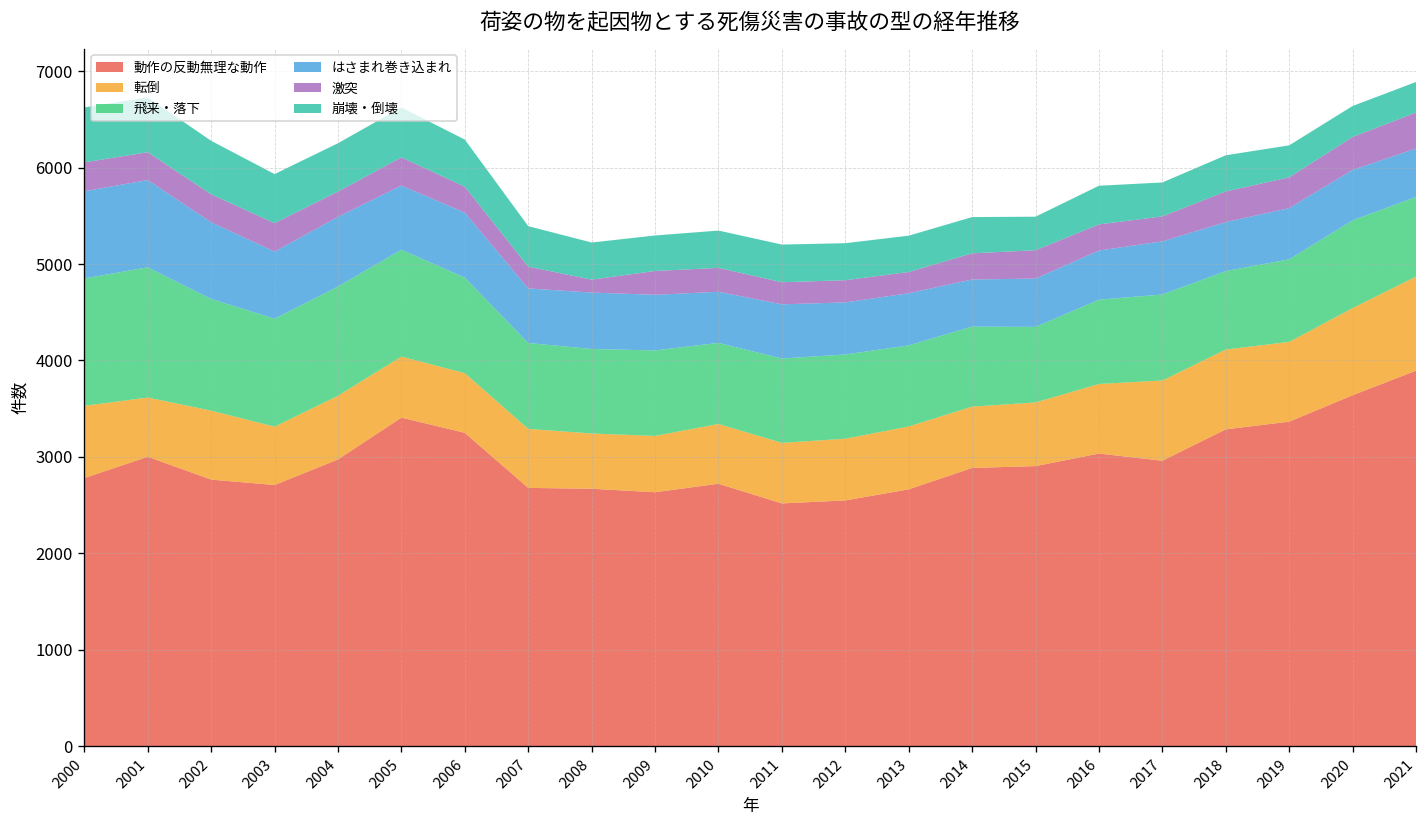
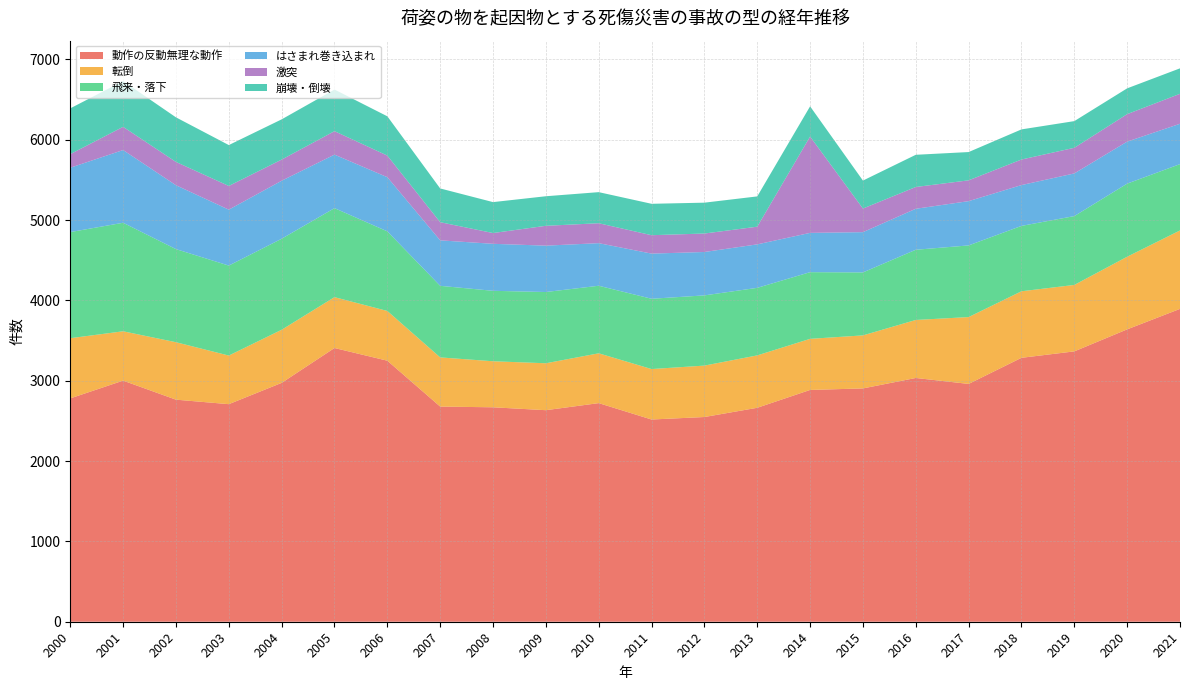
  {
    "動作の反動無理な動作": {
      "2000": 2800,
      "2001": 3000,
      "2002": 2800,
      "2003": 2700,
      "2004": 3000,
      "2005": 3400,
      "2006": 3200,
      "2007": 2700,
      "2008": 2700,
      "2009": 2600,
      "2010": 2700,
      "2011": 2500,
      "2012": 2500,
      "2013": 2700,
      "2014": 2900,
      "2015": 2900,
      "2016": 3000,
      "2017": 3000,
      "2018": 3300,
      "2019": 3400,
      "2020": 3600,
      "2021": 3900
    },
    "転倒": {
      "2000": 700,
      "2001": 600,
      "2002": 700,
      "2003": 600,
      "2004": 700,
      "2005": 600,
      "2006": 600,
      "2007": 600,
      "2008": 600,
      "2009": 600,
      "2010": 600,
      "2011": 600,
      "2012": 600,
      "2013": 700,
      "2014": 600,
      "2015": 700,
      "2016": 700,
      "2017": 800,
      "2018": 800,
      "2019": 800,
      "2020": 900,
      "2021": 1000
    },
    "はさまれ巻き込まれ": {
-     "2000": 900,
+     "2000": 800,
      "2001": 900,
      "2002": 800,
      "2003": 700,
      "2004": 700,
      "2005": 700,
      "2006": 700,
      "2007": 600,
      "2008": 600,
      "2009": 600,
      "2010": 500,
      "2011": 600,
      "2012": 500,
      "2013": 500,
      "2014": 500,
      "2015": 500,
      "2016": 500,
      "2017": 600,
      "2018": 500,
      "2019": 500,
      "2020": 500,
      "2021": 500
    },
    "激突": {
-     "2000": 300,
+     "2000": 200,
      "2001": 300,
      "2002": 300,
      "2003": 300,
      "2004": 300,
      "2005": 300,
      "2006": 300,
      "2007": 200,
      "2008": 100,
      "2009": 200,
      "2010": 200,
      "2011": 200,
      "2012": 200,
      "2013": 200,
-     "2014": 300,
+     "2014": 1200,
      "2015": 300,
      "2016": 300,
      "2017": 300,
      "2018": 300,
      "2019": 300,
      "2020": 300,
      "2021": 400
    }
  }
